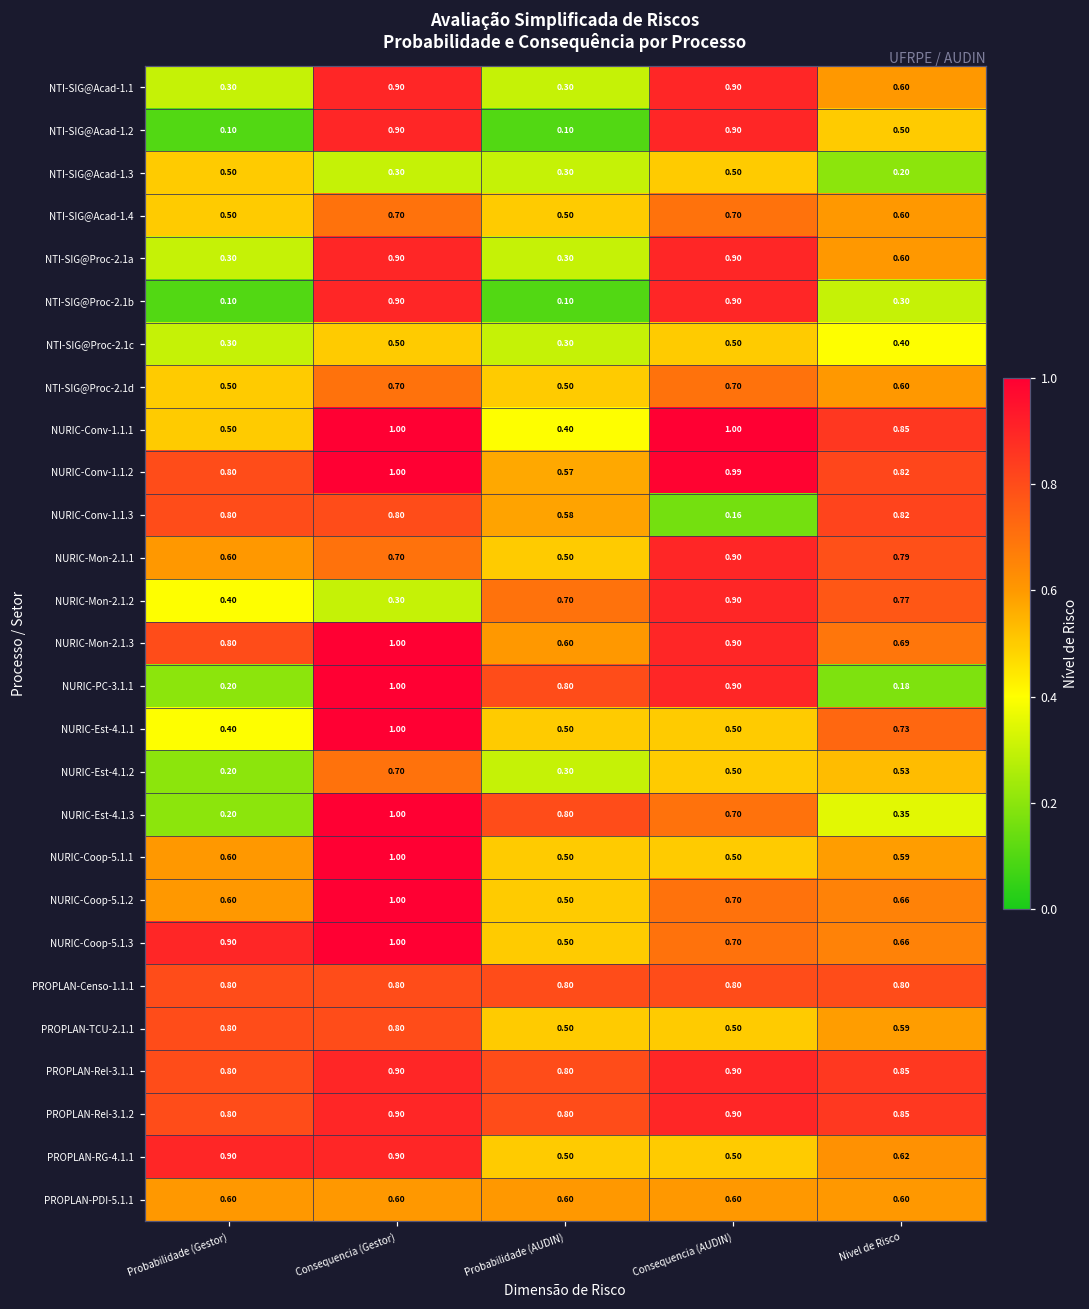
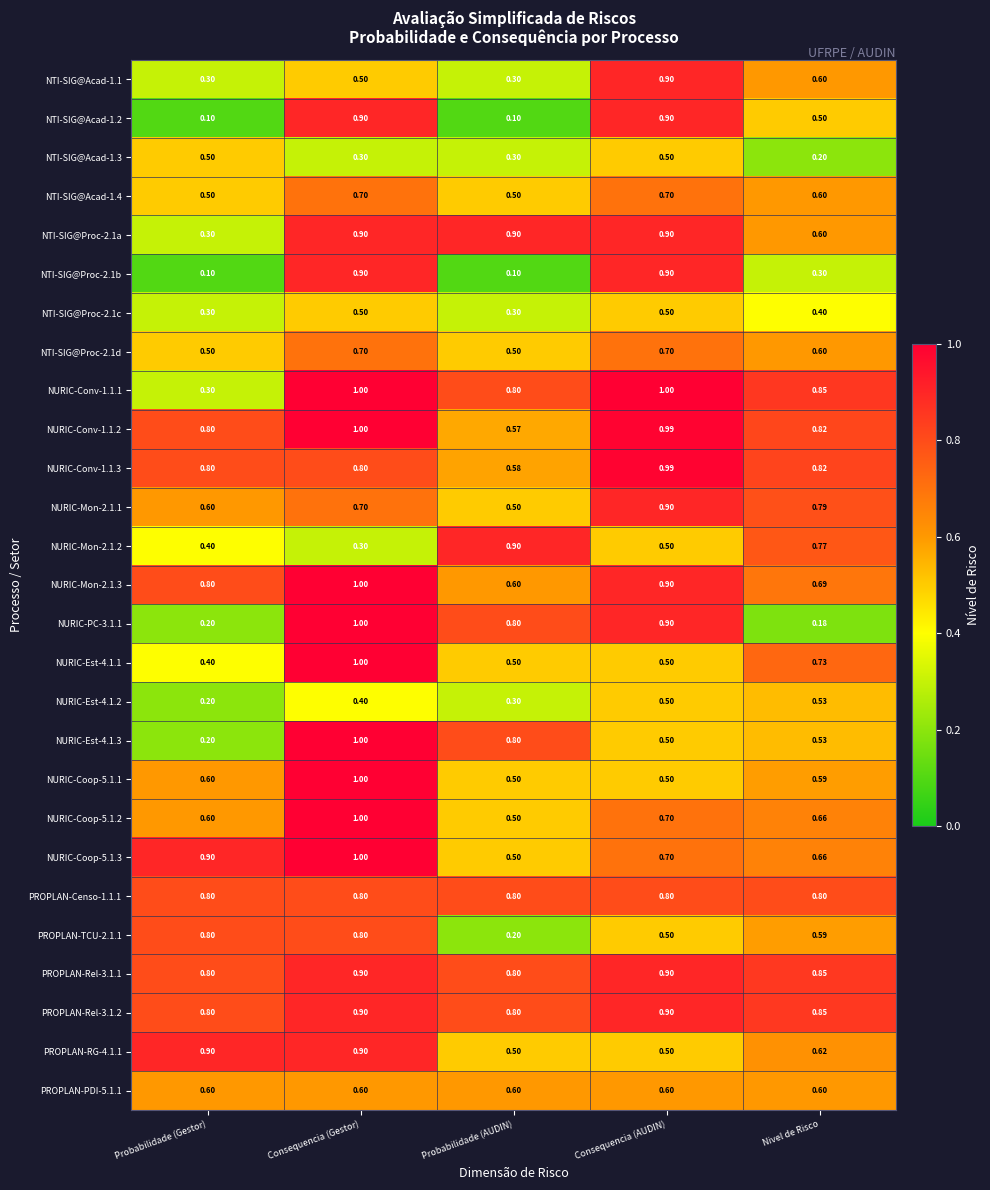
  {
    "NTI-SIG@Acad-1.1": {
      "Probabilidade (Gestor)": 0.30,
-     "Consequencia (Gestor)": 0.90,
+     "Consequencia (Gestor)": 0.50,
      "Probabilidade (AUDIN)": 0.30,
      "Consequencia (AUDIN)": 0.90,
      "Nivel de Risco": 0.60
    },
    "NTI-SIG@Acad-1.2": {
      "Probabilidade (Gestor)": 0.10,
      "Consequencia (Gestor)": 0.90,
      "Probabilidade (AUDIN)": 0.10,
      "Consequencia (AUDIN)": 0.90,
      "Nivel de Risco": 0.50
    },
    "NTI-SIG@Acad-1.3": {
      "Probabilidade (Gestor)": 0.50,
      "Consequencia (Gestor)": 0.30,
      "Probabilidade (AUDIN)": 0.30,
      "Consequencia (AUDIN)": 0.50,
      "Nivel de Risco": 0.20
    },
    "NTI-SIG@Acad-1.4": {
      "Probabilidade (Gestor)": 0.50,
      "Consequencia (Gestor)": 0.70,
      "Probabilidade (AUDIN)": 0.50,
      "Consequencia (AUDIN)": 0.70,
      "Nivel de Risco": 0.60
    },
    "NTI-SIG@Proc-2.1a": {
      "Probabilidade (Gestor)": 0.30,
      "Consequencia (Gestor)": 0.90,
-     "Probabilidade (AUDIN)": 0.30,
+     "Probabilidade (AUDIN)": 0.90,
      "Consequencia (AUDIN)": 0.90,
      "Nivel de Risco": 0.60
    },
    "NTI-SIG@Proc-2.1b": {
      "Probabilidade (Gestor)": 0.10,
      "Consequencia (Gestor)": 0.90,
      "Probabilidade (AUDIN)": 0.10,
      "Consequencia (AUDIN)": 0.90,
      "Nivel de Risco": 0.30
    },
    "NTI-SIG@Proc-2.1c": {
      "Probabilidade (Gestor)": 0.30,
      "Consequencia (Gestor)": 0.50,
      "Probabilidade (AUDIN)": 0.30,
      "Consequencia (AUDIN)": 0.50,
      "Nivel de Risco": 0.40
    },
    "NTI-SIG@Proc-2.1d": {
      "Probabilidade (Gestor)": 0.50,
      "Consequencia (Gestor)": 0.70,
      "Probabilidade (AUDIN)": 0.50,
      "Consequencia (AUDIN)": 0.70,
      "Nivel de Risco": 0.60
    },
    "NURIC-Conv-1.1.1": {
-     "Probabilidade (Gestor)": 0.50,
+     "Probabilidade (Gestor)": 0.30,
      "Consequencia (Gestor)": 1.00,
-     "Probabilidade (AUDIN)": 0.40,
+     "Probabilidade (AUDIN)": 0.80,
      "Consequencia (AUDIN)": 1.00,
      "Nivel de Risco": 0.85
    },
    "NURIC-Conv-1.1.2": {
      "Probabilidade (Gestor)": 0.80,
      "Consequencia (Gestor)": 1.00,
      "Probabilidade (AUDIN)": 0.57,
      "Consequencia (AUDIN)": 0.99,
      "Nivel de Risco": 0.82
    },
    "NURIC-Conv-1.1.3": {
      "Probabilidade (Gestor)": 0.80,
      "Consequencia (Gestor)": 0.80,
      "Probabilidade (AUDIN)": 0.58,
-     "Consequencia (AUDIN)": 0.16,
+     "Consequencia (AUDIN)": 0.99,
      "Nivel de Risco": 0.82
    },
    "NURIC-Mon-2.1.1": {
      "Probabilidade (Gestor)": 0.60,
      "Consequencia (Gestor)": 0.70,
      "Probabilidade (AUDIN)": 0.50,
      "Consequencia (AUDIN)": 0.90,
      "Nivel de Risco": 0.79
    },
    "NURIC-Mon-2.1.2": {
      "Probabilidade (Gestor)": 0.40,
      "Consequencia (Gestor)": 0.30,
-     "Probabilidade (AUDIN)": 0.70,
-     "Consequencia (AUDIN)": 0.90,
+     "Probabilidade (AUDIN)": 0.90,
+     "Consequencia (AUDIN)": 0.50,
      "Nivel de Risco": 0.77
    },
    "NURIC-Mon-2.1.3": {
      "Probabilidade (Gestor)": 0.80,
      "Consequencia (Gestor)": 1.00,
      "Probabilidade (AUDIN)": 0.60,
      "Consequencia (AUDIN)": 0.90,
      "Nivel de Risco": 0.69
    },
    "NURIC-PC-3.1.1": {
      "Probabilidade (Gestor)": 0.20,
      "Consequencia (Gestor)": 1.00,
      "Probabilidade (AUDIN)": 0.80,
      "Consequencia (AUDIN)": 0.90,
      "Nivel de Risco": 0.18
    },
    "NURIC-Est-4.1.1": {
      "Probabilidade (Gestor)": 0.40,
      "Consequencia (Gestor)": 1.00,
      "Probabilidade (AUDIN)": 0.50,
      "Consequencia (AUDIN)": 0.50,
      "Nivel de Risco": 0.73
    },
    "NURIC-Est-4.1.2": {
      "Probabilidade (Gestor)": 0.20,
-     "Consequencia (Gestor)": 0.70,
+     "Consequencia (Gestor)": 0.40,
      "Probabilidade (AUDIN)": 0.30,
      "Consequencia (AUDIN)": 0.50,
      "Nivel de Risco": 0.53
    },
    "NURIC-Est-4.1.3": {
      "Probabilidade (Gestor)": 0.20,
      "Consequencia (Gestor)": 1.00,
      "Probabilidade (AUDIN)": 0.80,
-     "Consequencia (AUDIN)": 0.70,
-     "Nivel de Risco": 0.35
+     "Consequencia (AUDIN)": 0.50,
+     "Nivel de Risco": 0.53
    },
    "NURIC-Coop-5.1.1": {
      "Probabilidade (Gestor)": 0.60,
      "Consequencia (Gestor)": 1.00,
      "Probabilidade (AUDIN)": 0.50,
      "Consequencia (AUDIN)": 0.50,
      "Nivel de Risco": 0.59
    },
    "NURIC-Coop-5.1.2": {
      "Probabilidade (Gestor)": 0.60,
      "Consequencia (Gestor)": 1.00,
      "Probabilidade (AUDIN)": 0.50,
      "Consequencia (AUDIN)": 0.70,
      "Nivel de Risco": 0.66
    },
    "NURIC-Coop-5.1.3": {
      "Probabilidade (Gestor)": 0.90,
      "Consequencia (Gestor)": 1.00,
      "Probabilidade (AUDIN)": 0.50,
      "Consequencia (AUDIN)": 0.70,
      "Nivel de Risco": 0.66
    },
    "PROPLAN-Censo-1.1.1": {
      "Probabilidade (Gestor)": 0.80,
      "Consequencia (Gestor)": 0.80,
      "Probabilidade (AUDIN)": 0.80,
      "Consequencia (AUDIN)": 0.80,
      "Nivel de Risco": 0.80
    },
    "PROPLAN-TCU-2.1.1": {
      "Probabilidade (Gestor)": 0.80,
      "Consequencia (Gestor)": 0.80,
-     "Probabilidade (AUDIN)": 0.50,
+     "Probabilidade (AUDIN)": 0.20,
      "Consequencia (AUDIN)": 0.50,
      "Nivel de Risco": 0.59
    },
    "PROPLAN-Rel-3.1.1": {
      "Probabilidade (Gestor)": 0.80,
      "Consequencia (Gestor)": 0.90,
      "Probabilidade (AUDIN)": 0.80,
      "Consequencia (AUDIN)": 0.90,
      "Nivel de Risco": 0.85
    },
    "PROPLAN-Rel-3.1.2": {
      "Probabilidade (Gestor)": 0.80,
      "Consequencia (Gestor)": 0.90,
      "Probabilidade (AUDIN)": 0.80,
      "Consequencia (AUDIN)": 0.90,
      "Nivel de Risco": 0.85
    },
    "PROPLAN-RG-4.1.1": {
      "Probabilidade (Gestor)": 0.90,
      "Consequencia (Gestor)": 0.90,
      "Probabilidade (AUDIN)": 0.50,
      "Consequencia (AUDIN)": 0.50,
      "Nivel de Risco": 0.62
    },
    "PROPLAN-PDI-5.1.1": {
      "Probabilidade (Gestor)": 0.60,
      "Consequencia (Gestor)": 0.60,
      "Probabilidade (AUDIN)": 0.60,
      "Consequencia (AUDIN)": 0.60,
      "Nivel de Risco": 0.60
    }
  }
